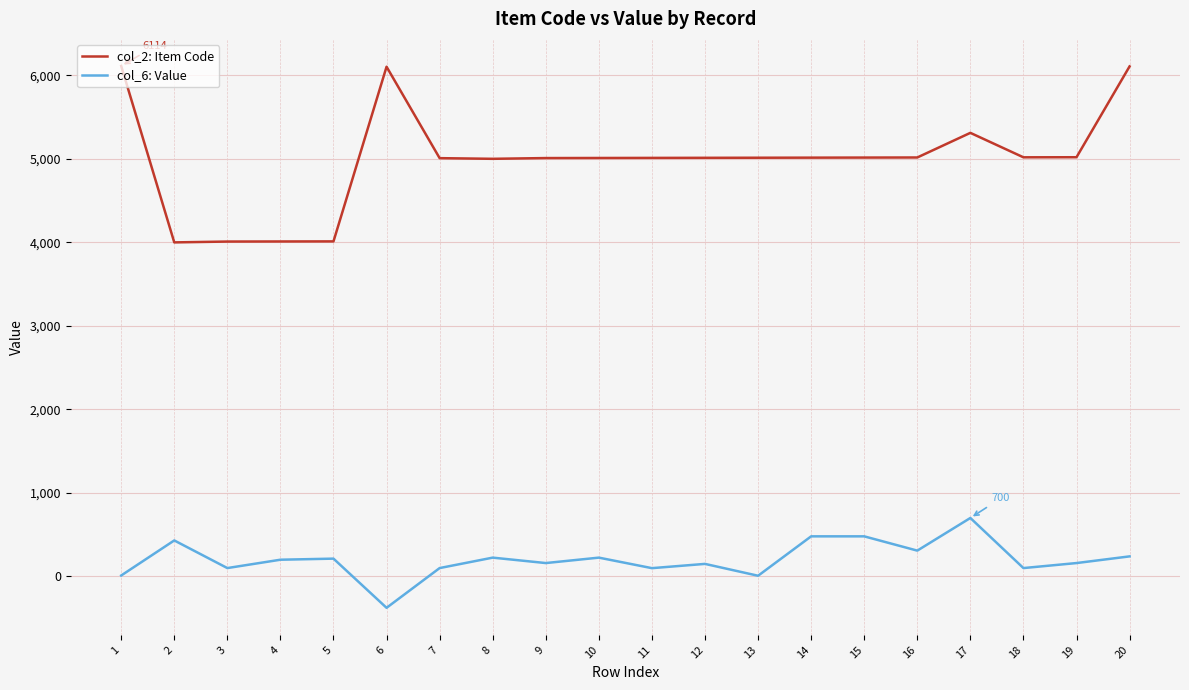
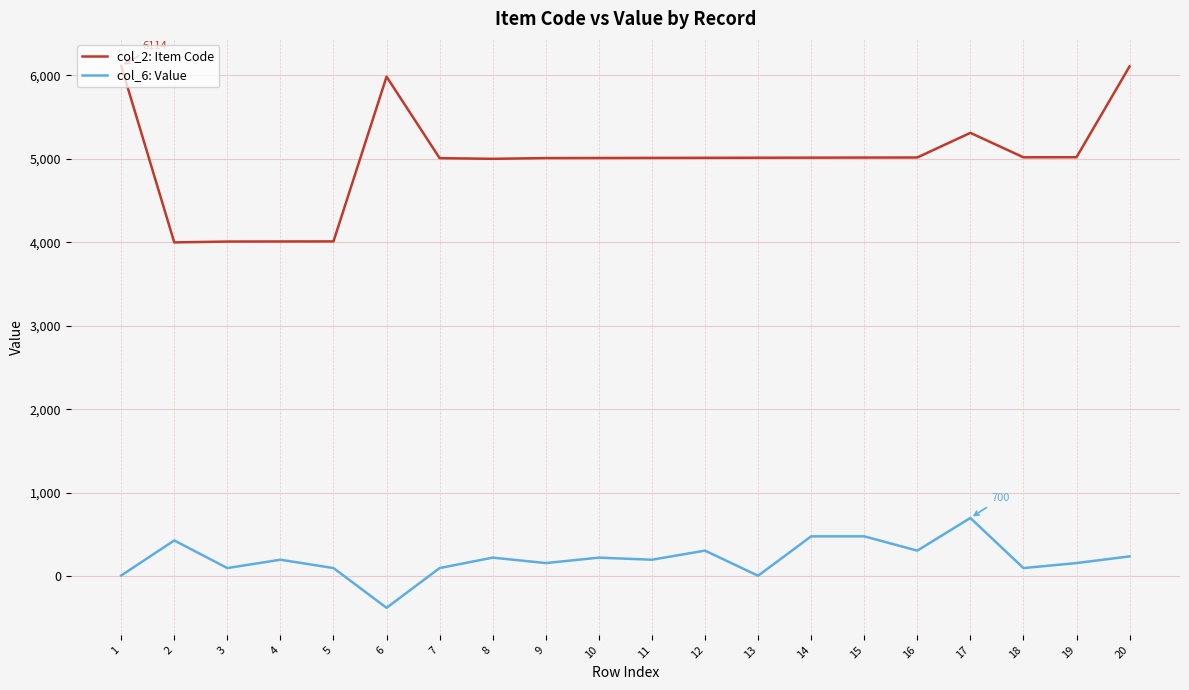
  {
    "col_2: Item Code": {
      "2": "4,000",
      "3": "4,000",
      "4": "4,000",
      "5": "4,000",
-     "6": "6,100",
+     "6": "6,000",
      "7": "5,000",
      "8": "5,000",
      "9": "5,000",
      "10": "5,000",
      "11": "5,000",
      "12": "5,000",
      "13": "5,000",
      "14": "5,000",
      "15": "5,000",
      "16": "5,000",
      "17": "5,300",
      "18": "5,000",
      "19": "5,000",
      "20": "6,100"
    },
    "col_6: Value": {
      "1": "0",
      "2": "400",
      "3": "100",
      "4": "200",
-     "5": "200",
+     "5": "100",
      "6": "-400",
      "7": "100",
      "8": "200",
      "9": "200",
      "10": "200",
-     "11": "100",
-     "12": "200",
+     "11": "200",
+     "12": "300",
      "13": "0",
      "14": "500",
      "15": "500",
      "16": "300",
      "18": "100",
      "19": "200",
      "20": "200"
    }
  }
